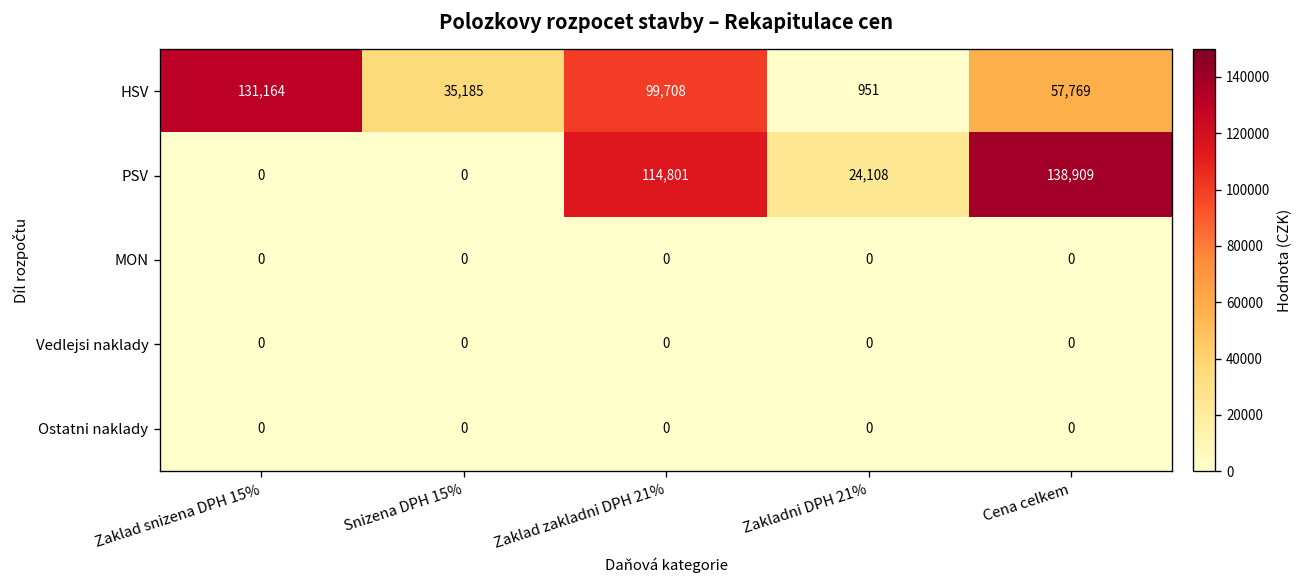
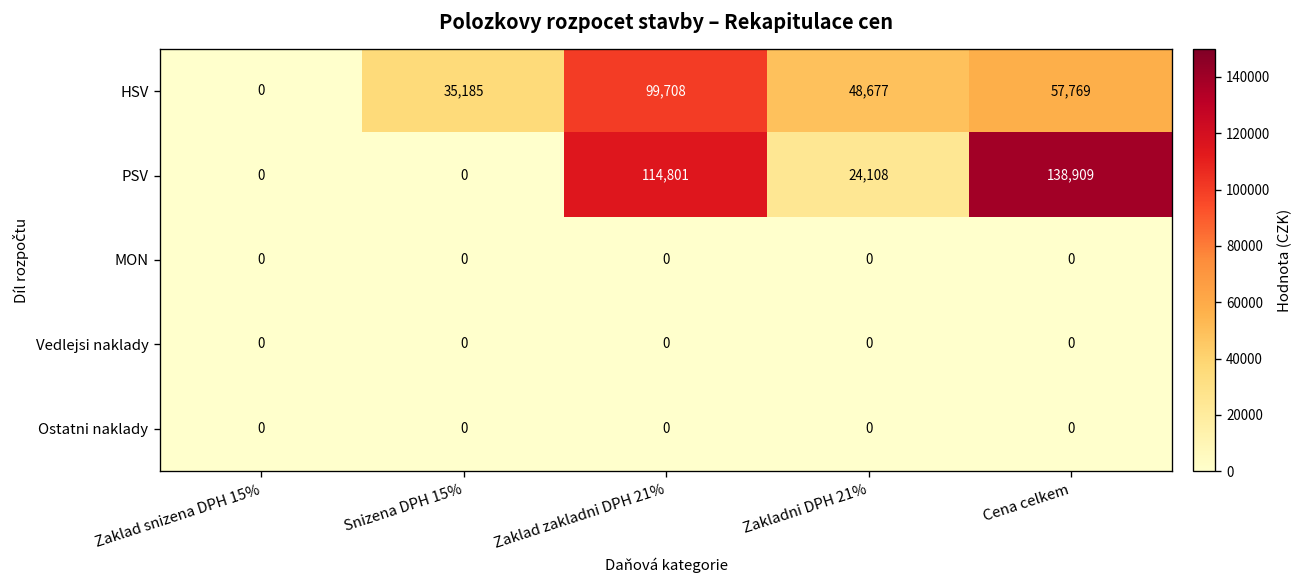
  {
    "HSV": {
-     "Zaklad snizena DPH 15%": "131,164",
+     "Zaklad snizena DPH 15%": "0",
      "Snizena DPH 15%": "35,185",
      "Zaklad zakladni DPH 21%": "99,708",
-     "Zakladni DPH 21%": "951",
+     "Zakladni DPH 21%": "48,677",
      "Cena celkem": "57,769"
    },
    "PSV": {
      "Zaklad snizena DPH 15%": "0",
      "Snizena DPH 15%": "0",
      "Zaklad zakladni DPH 21%": "114,801",
      "Zakladni DPH 21%": "24,108",
      "Cena celkem": "138,909"
    },
    "MON": {
      "Zaklad snizena DPH 15%": "0",
      "Snizena DPH 15%": "0",
      "Zaklad zakladni DPH 21%": "0",
      "Zakladni DPH 21%": "0",
      "Cena celkem": "0"
    },
    "Vedlejsi naklady": {
      "Zaklad snizena DPH 15%": "0",
      "Snizena DPH 15%": "0",
      "Zaklad zakladni DPH 21%": "0",
      "Zakladni DPH 21%": "0",
      "Cena celkem": "0"
    },
    "Ostatni naklady": {
      "Zaklad snizena DPH 15%": "0",
      "Snizena DPH 15%": "0",
      "Zaklad zakladni DPH 21%": "0",
      "Zakladni DPH 21%": "0",
      "Cena celkem": "0"
    }
  }
